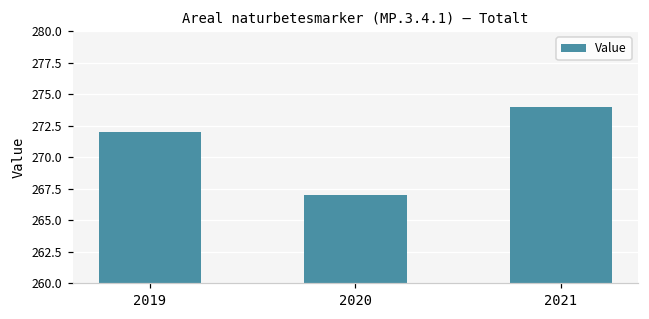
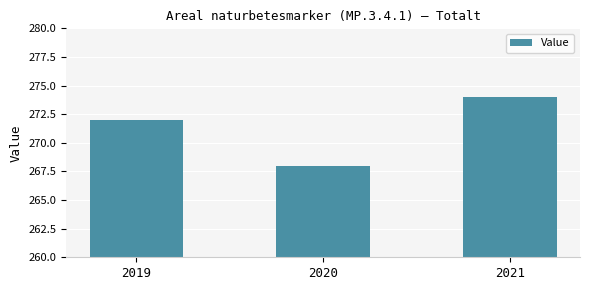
  {
    "2019": 272,
-   "2020": 267,
+   "2020": 268,
    "2021": 274
  }
